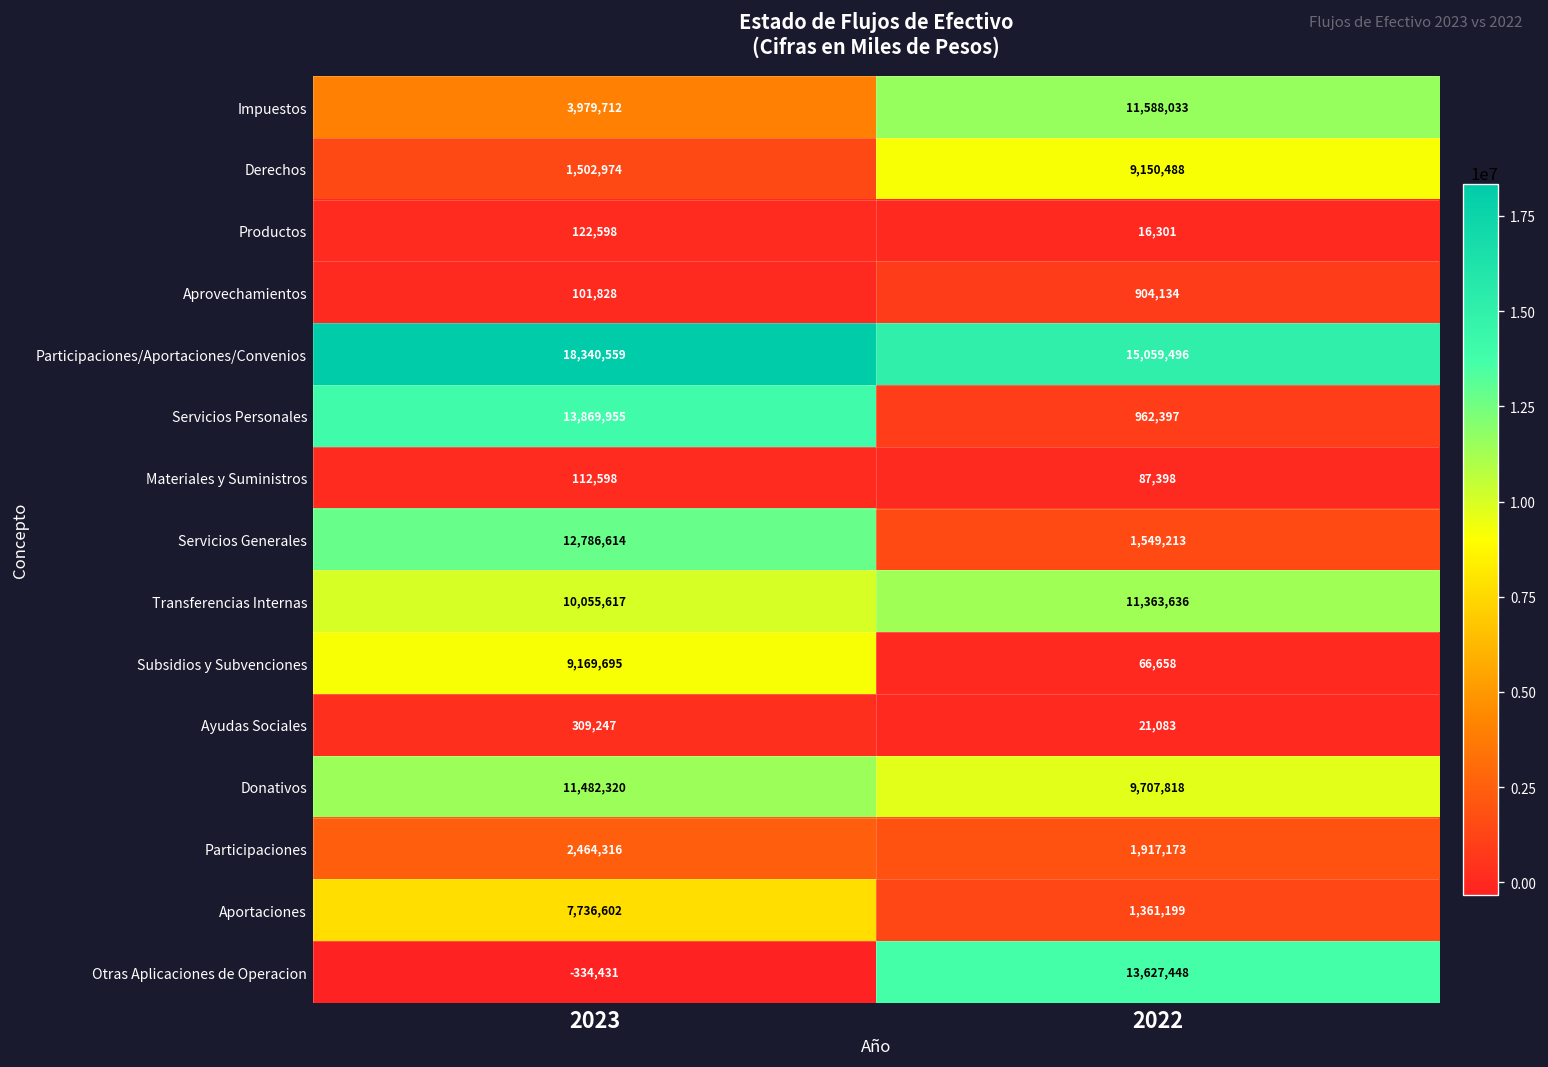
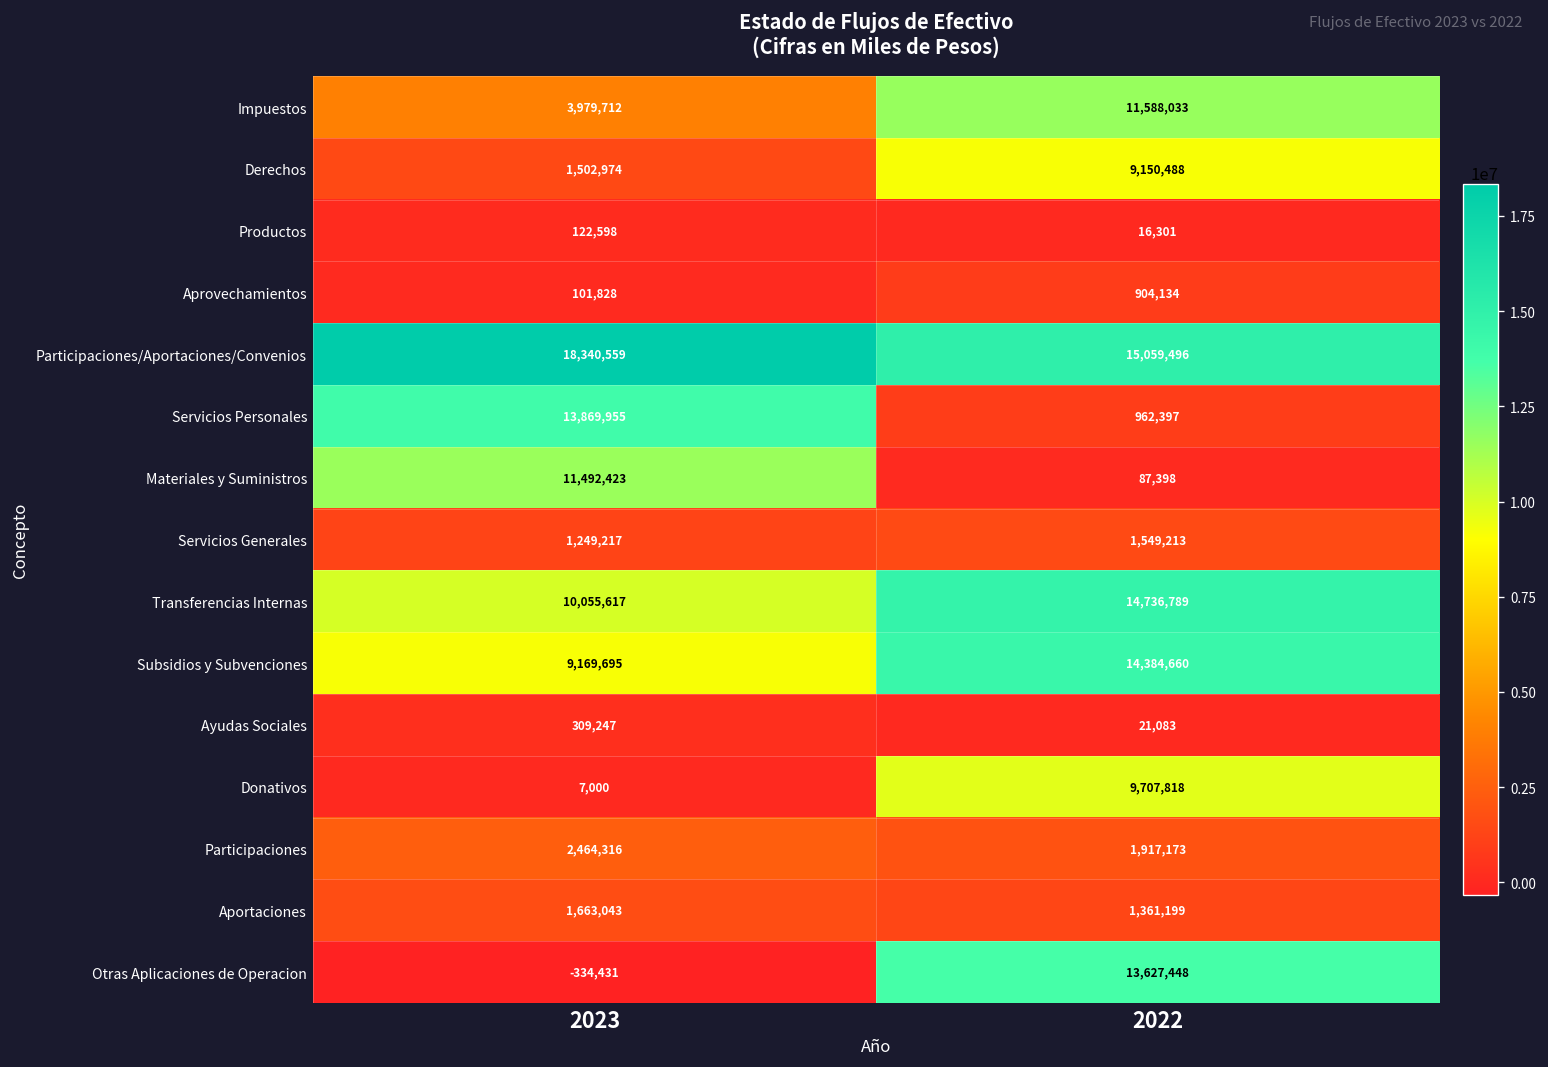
  {
    "Impuestos": {
      "2023": "3,979,712",
      "2022": "11,588,033"
    },
    "Derechos": {
      "2023": "1,502,974",
      "2022": "9,150,488"
    },
    "Productos": {
      "2023": "122,598",
      "2022": "16,301"
    },
    "Aprovechamientos": {
      "2023": "101,828",
      "2022": "904,134"
    },
    "Participaciones/Aportaciones/Convenios": {
      "2023": "18,340,559",
      "2022": "15,059,496"
    },
    "Servicios Personales": {
      "2023": "13,869,955",
      "2022": "962,397"
    },
    "Materiales y Suministros": {
-     "2023": "112,598",
+     "2023": "11,492,423",
      "2022": "87,398"
    },
    "Servicios Generales": {
-     "2023": "12,786,614",
+     "2023": "1,249,217",
      "2022": "1,549,213"
    },
    "Transferencias Internas": {
      "2023": "10,055,617",
-     "2022": "11,363,636"
+     "2022": "14,736,789"
    },
    "Subsidios y Subvenciones": {
      "2023": "9,169,695",
-     "2022": "66,658"
+     "2022": "14,384,660"
    },
    "Ayudas Sociales": {
      "2023": "309,247",
      "2022": "21,083"
    },
    "Donativos": {
-     "2023": "11,482,320",
+     "2023": "7,000",
      "2022": "9,707,818"
    },
    "Participaciones": {
      "2023": "2,464,316",
      "2022": "1,917,173"
    },
    "Aportaciones": {
-     "2023": "7,736,602",
+     "2023": "1,663,043",
      "2022": "1,361,199"
    },
    "Otras Aplicaciones de Operacion": {
      "2023": "-334,431",
      "2022": "13,627,448"
    }
  }
